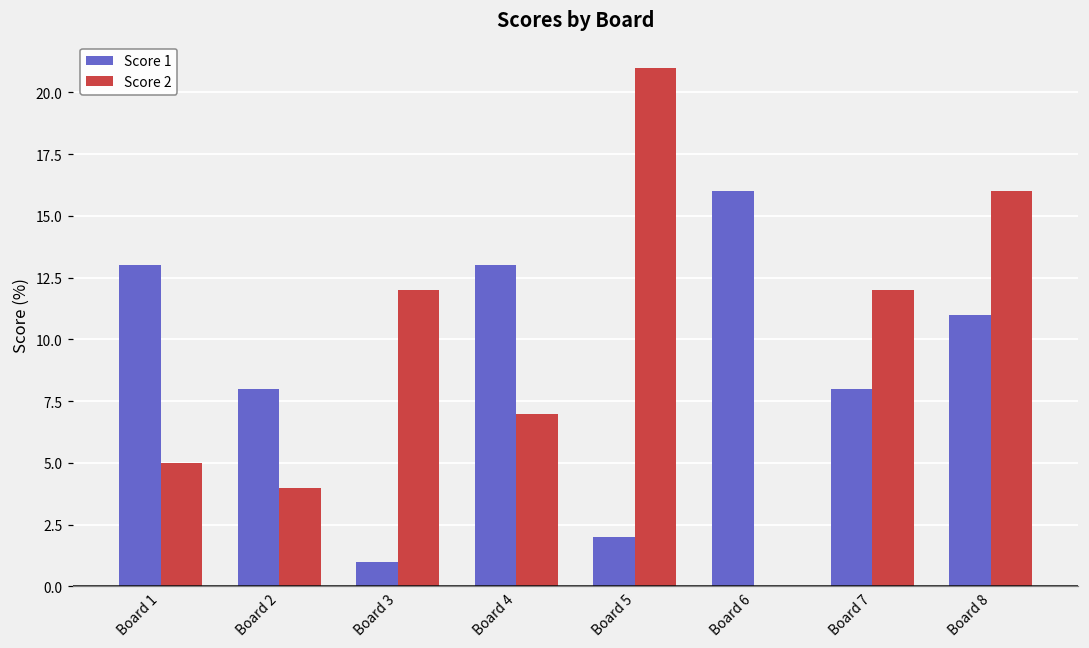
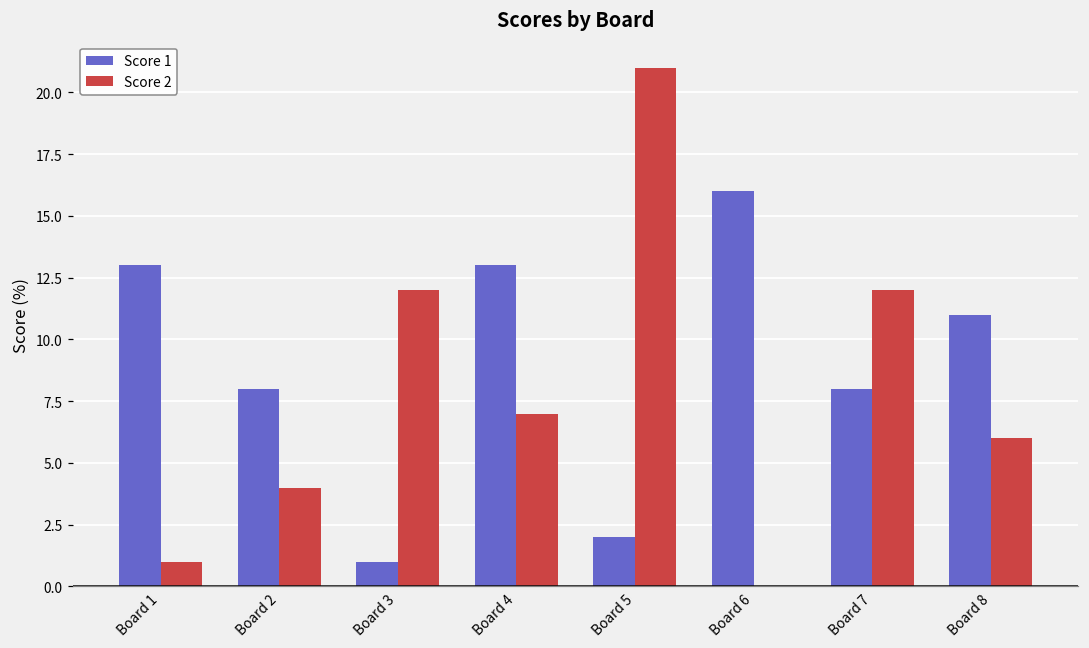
  {
    "Score 1": {
      "Board 1": 13,
      "Board 2": 8,
      "Board 3": 1,
      "Board 4": 13,
      "Board 5": 2,
      "Board 6": 16,
      "Board 7": 8,
      "Board 8": 11
    },
    "Score 2": {
-     "Board 1": 5,
+     "Board 1": 1,
      "Board 2": 4,
      "Board 3": 12,
      "Board 4": 7,
      "Board 5": 21,
      "Board 6": 0,
      "Board 7": 12,
-     "Board 8": 16
+     "Board 8": 6
    }
  }
